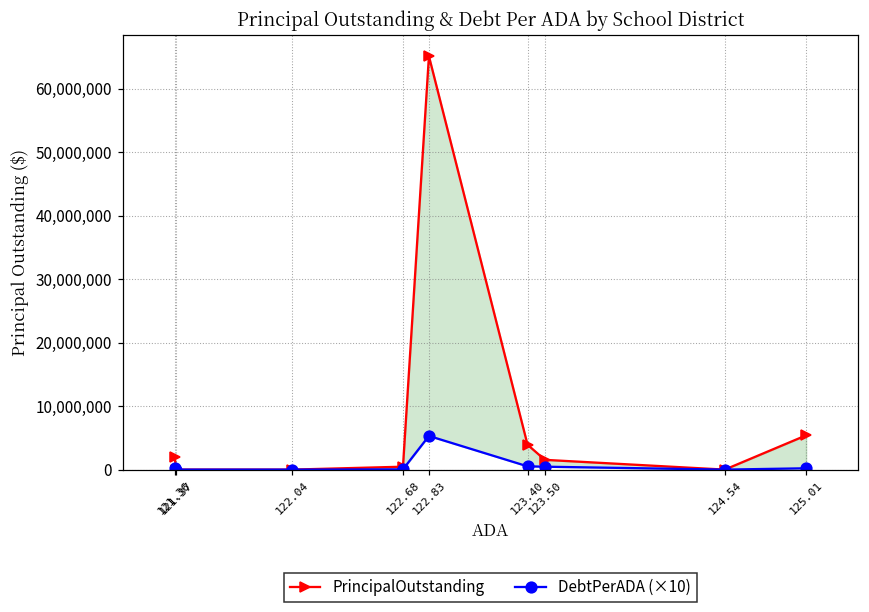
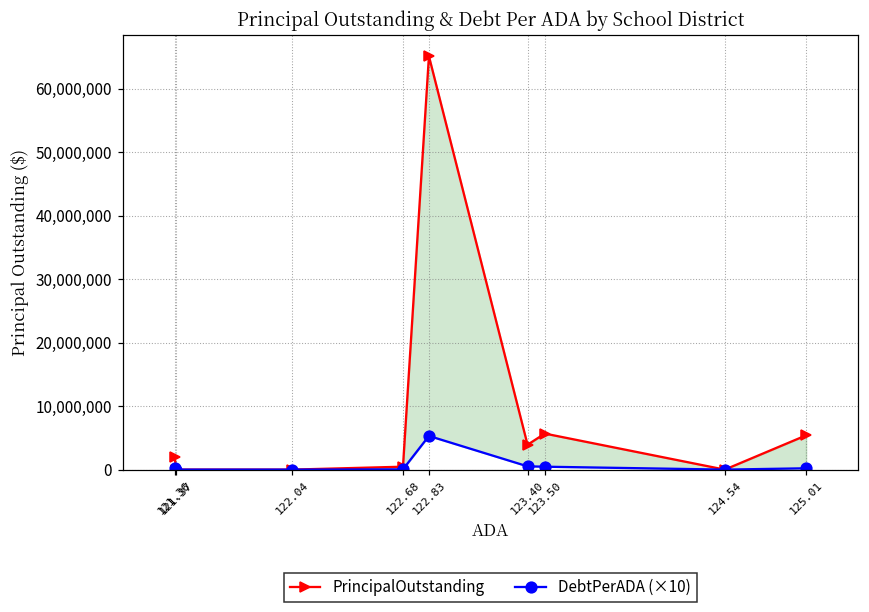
  {
    "PrincipalOutstanding": {
      "121.36": "2,000,000",
      "122.83": "65,000,000",
      "123.40": "4,000,000",
-     "123.50": "2,000,000",
+     "123.50": "6,000,000",
      "125.01": "5,000,000"
    },
    "DebtPerADA (×10)": {
      "122.83": "5,000,000",
      "123.40": "1,000,000",
      "123.50": "0",
      "125.01": "0"
    }
  }
